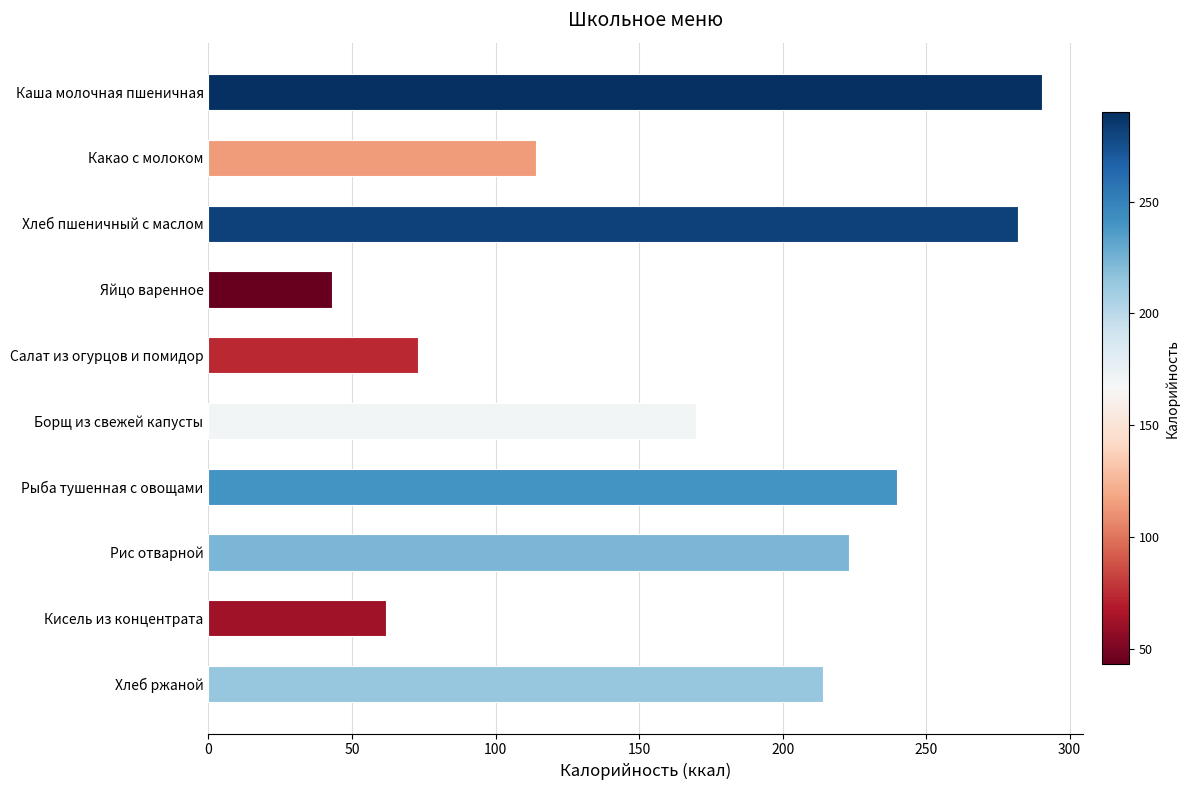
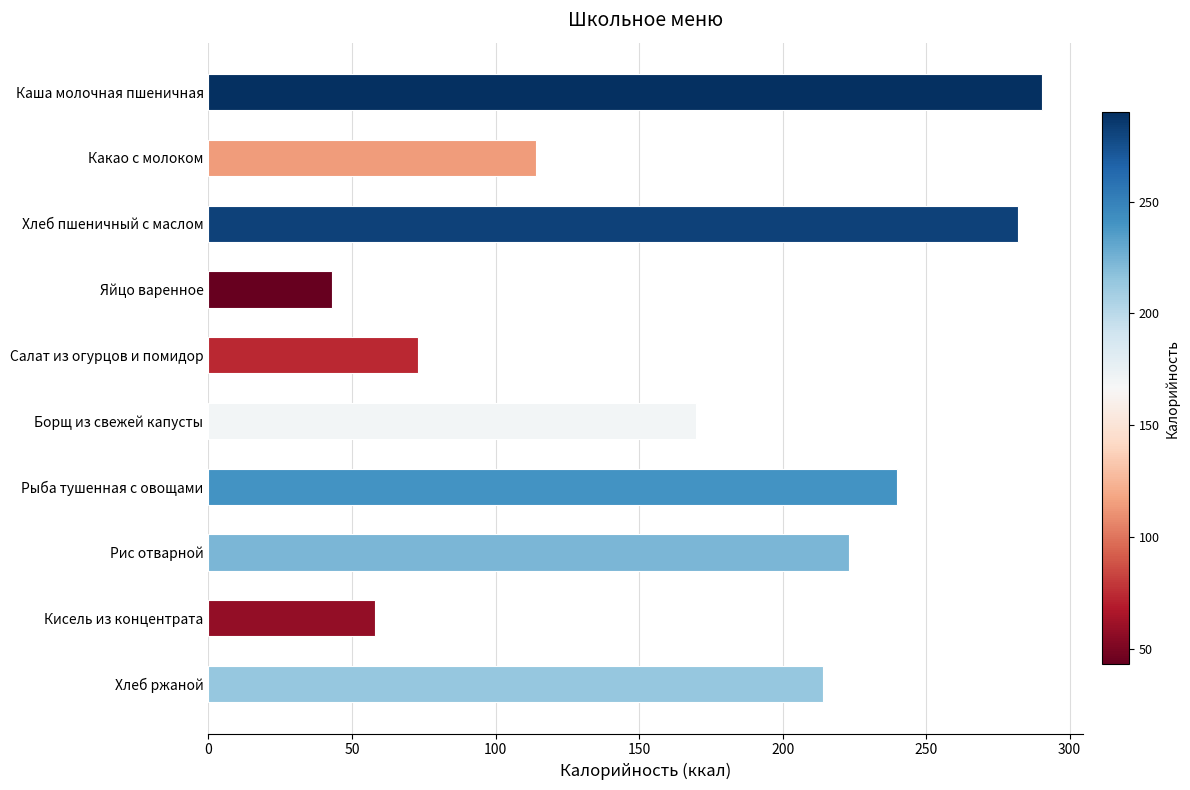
  {
    "Каша молочная пшеничная": 290,
    "Какао с молоком": 114,
    "Хлеб пшеничный с маслом": 282,
    "Яйцо варенное": 43,
    "Салат из огурцов и помидор": 73,
    "Борщ из свежей капусты": 170,
    "Рыба тушенная с овощами": 240,
    "Рис отварной": 223,
-   "Кисель из концентрата": 62,
+   "Кисель из концентрата": 58,
    "Хлеб ржаной": 214
  }
